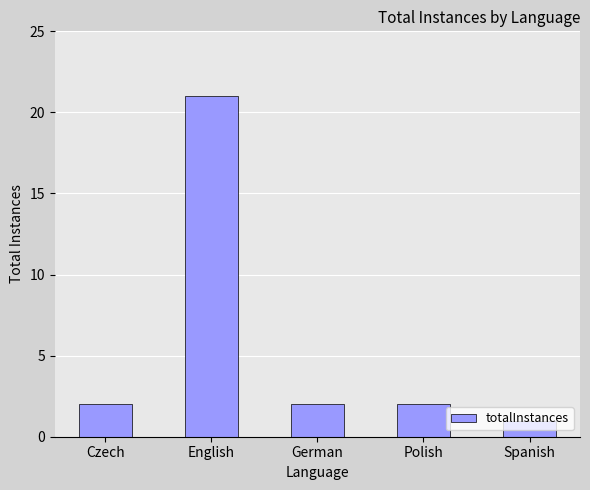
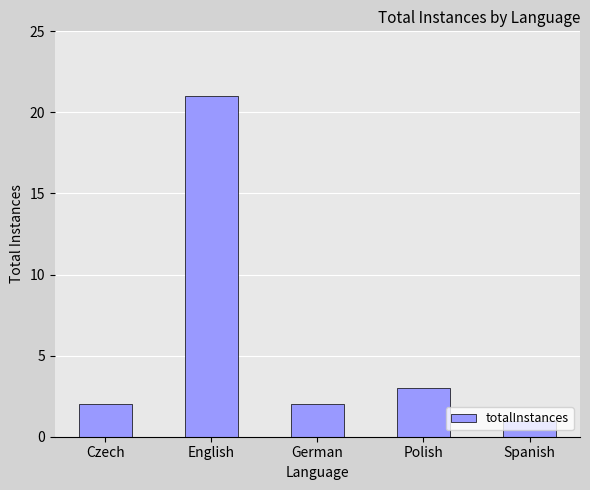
  {
    "Czech": 2,
    "English": 21,
    "German": 2,
-   "Polish": 2
+   "Polish": 3
  }
